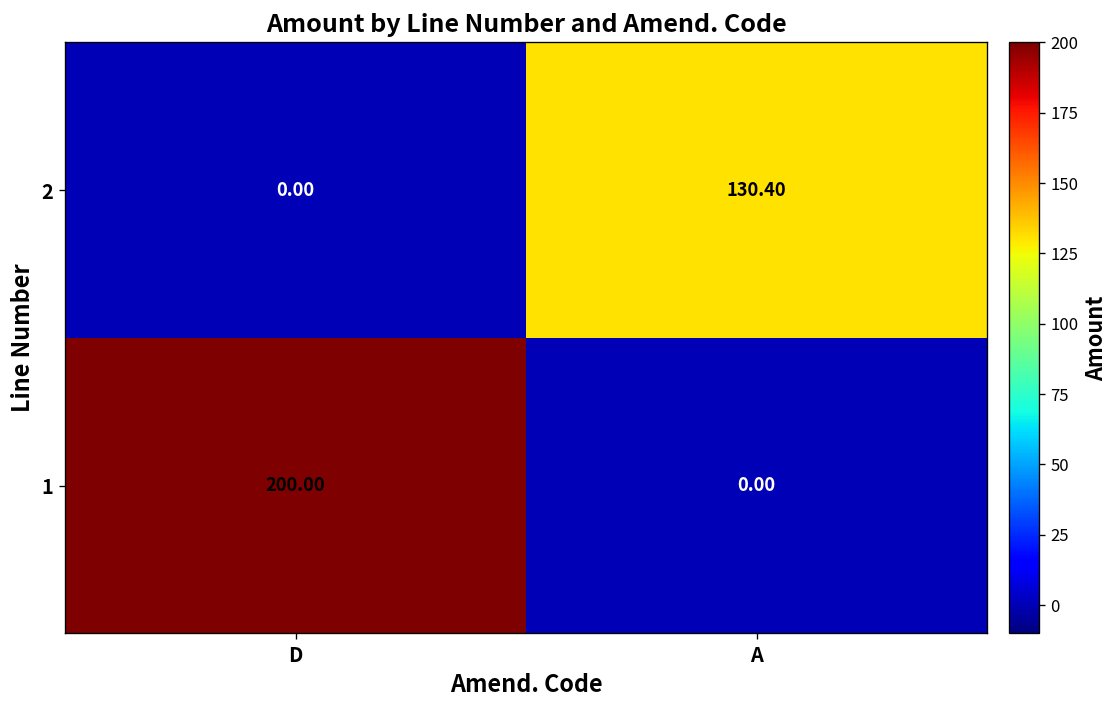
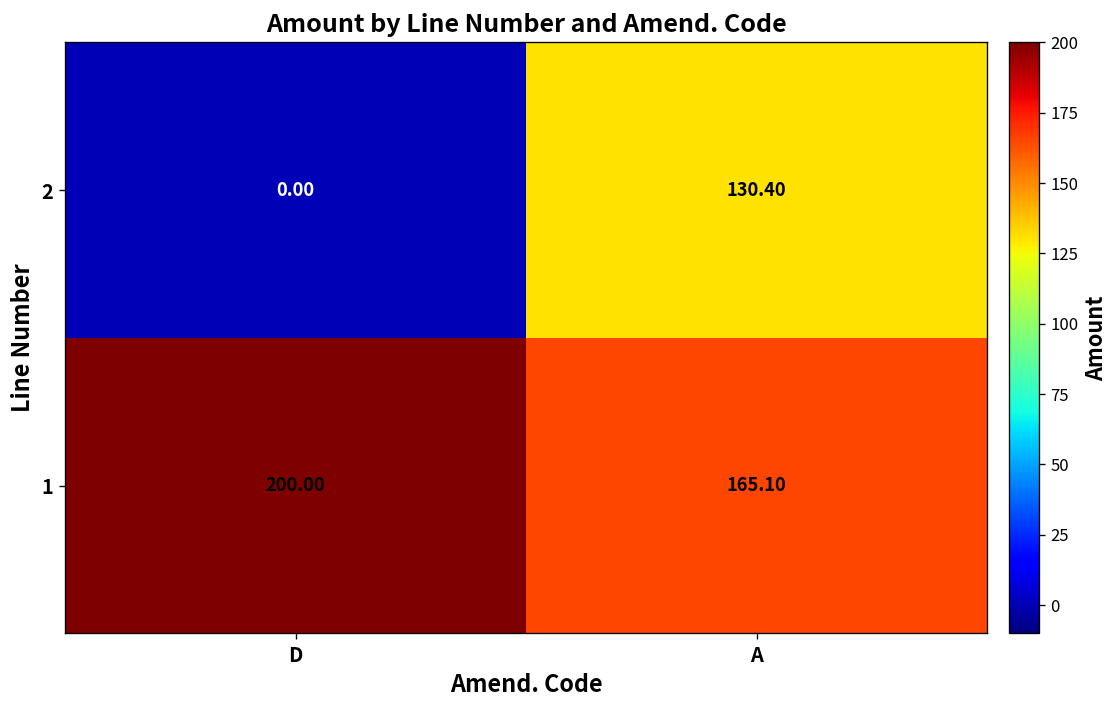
  {
    "2": {
      "D": 0.00,
      "A": 130.40
    },
    "1": {
      "D": 200.00,
-     "A": 0.00
+     "A": 165.10
    }
  }
